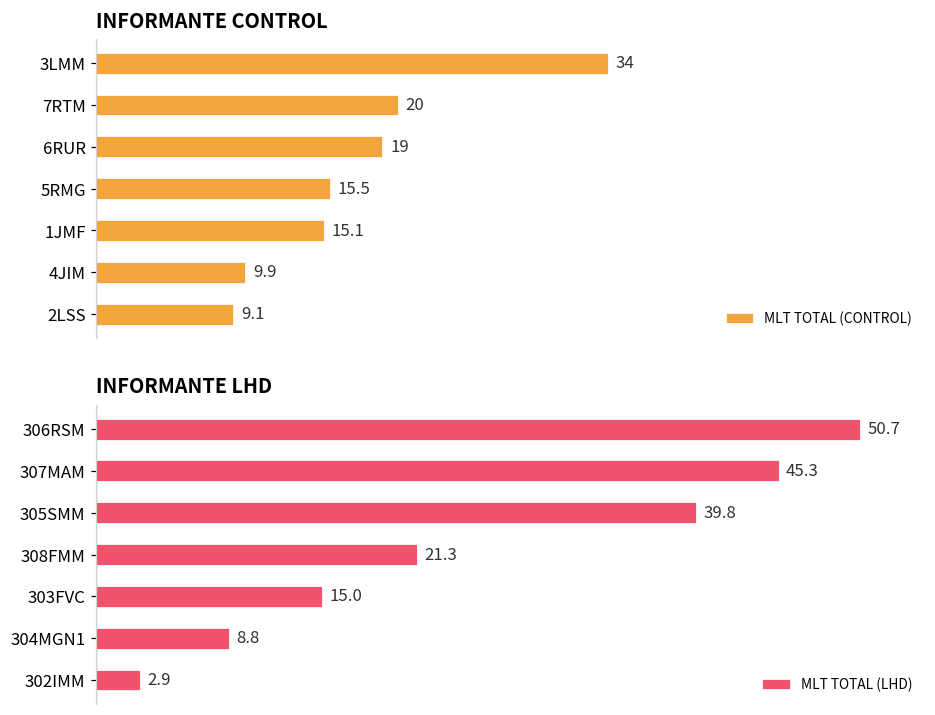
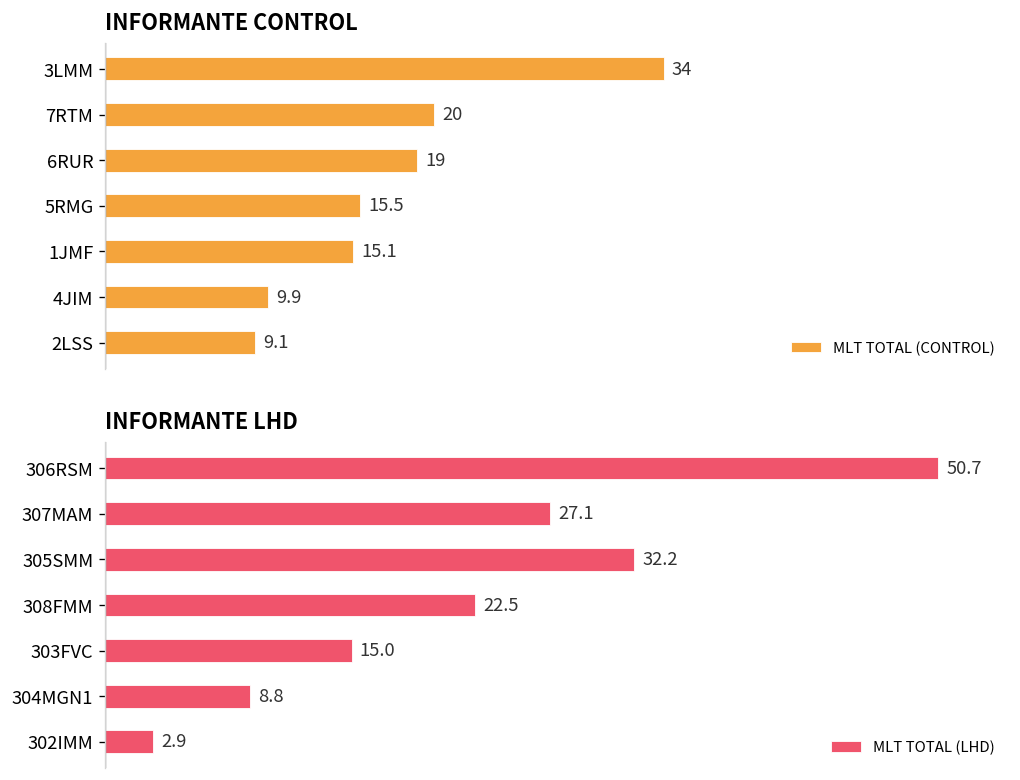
  {
    "INFORMANTE CONTROL": {
      "3LMM": 34,
      "7RTM": 20,
      "6RUR": 19,
      "5RMG": 15.5,
      "1JMF": 15.1,
      "4JIM": 9.9,
      "2LSS": 9.1
    },
    "INFORMANTE LHD": {
      "306RSM": 50.7,
-     "307MAM": 45.3,
-     "305SMM": 39.8,
-     "308FMM": 21.3,
+     "307MAM": 27.1,
+     "305SMM": 32.2,
+     "308FMM": 22.5,
      "303FVC": 15.0,
      "304MGN1": 8.8,
      "302IMM": 2.9
    }
  }
